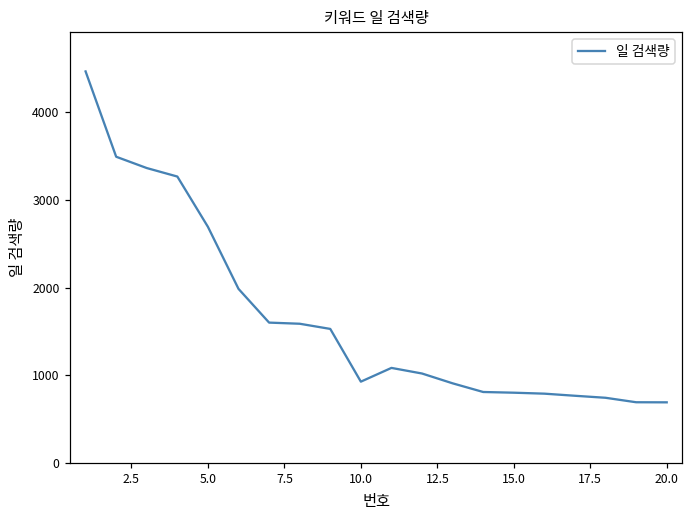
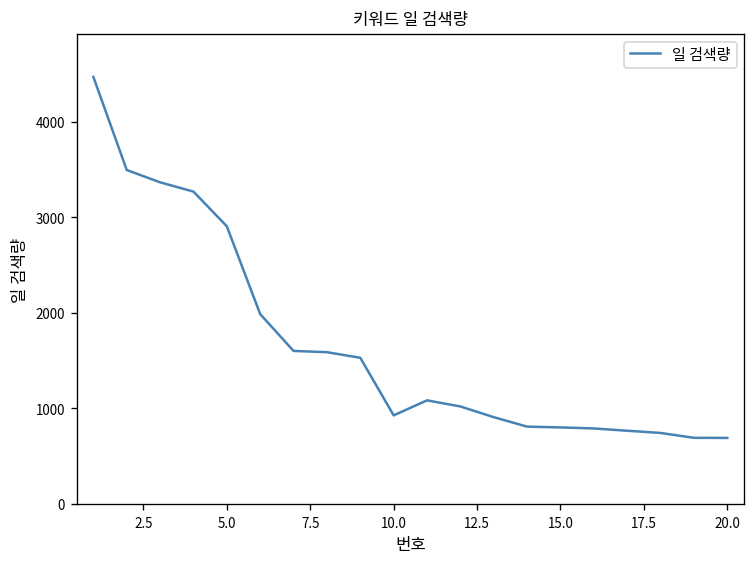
  {
-   "5.0": 2700,
+   "5.0": 2900,
    "10.0": 900,
    "15.0": 800,
    "20.0": 700
  }
